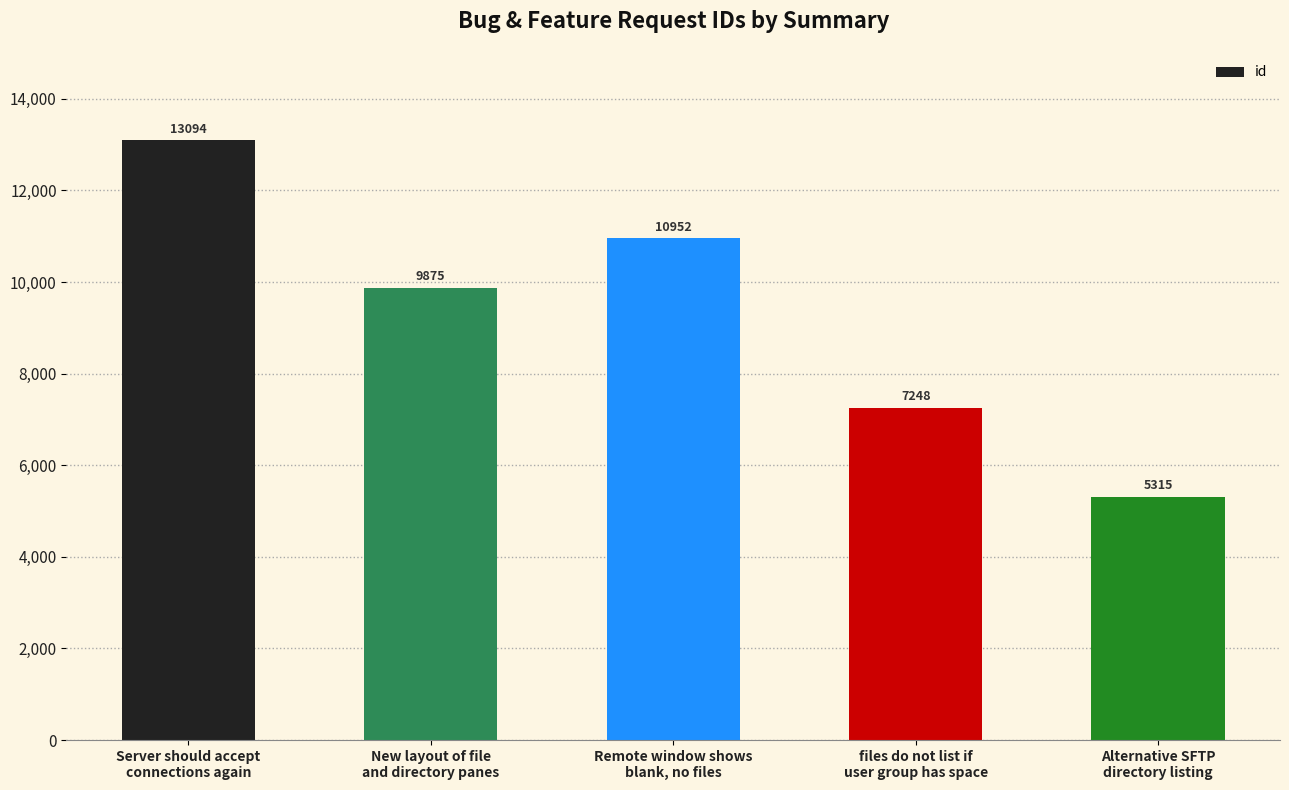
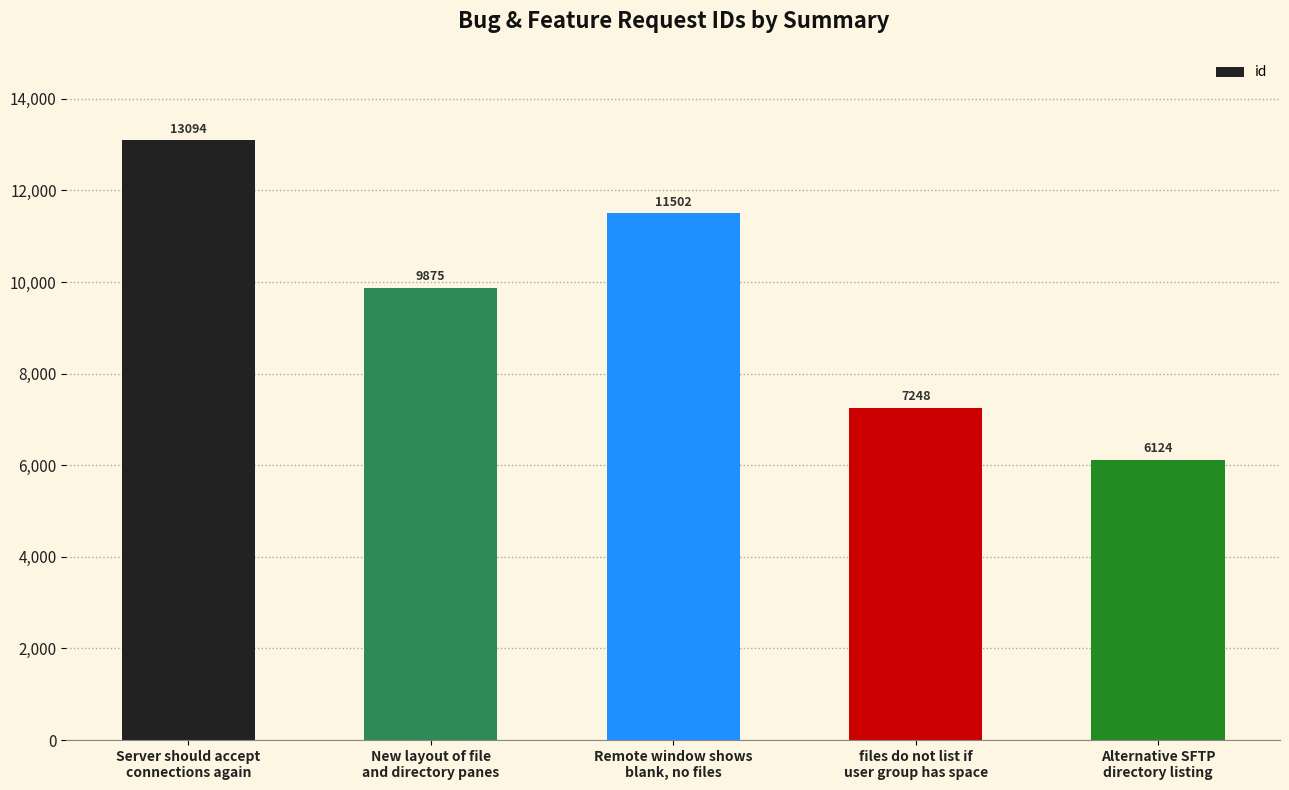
  {
    "Server should accept connections again": 13094,
    "New layout of file and directory panes": 9875,
-   "Remote window shows blank, no files": 10952,
+   "Remote window shows blank, no files": 11502,
    "files do not list if user group has space": 7248,
-   "Alternative SFTP directory listing": 5315
+   "Alternative SFTP directory listing": 6124
  }
